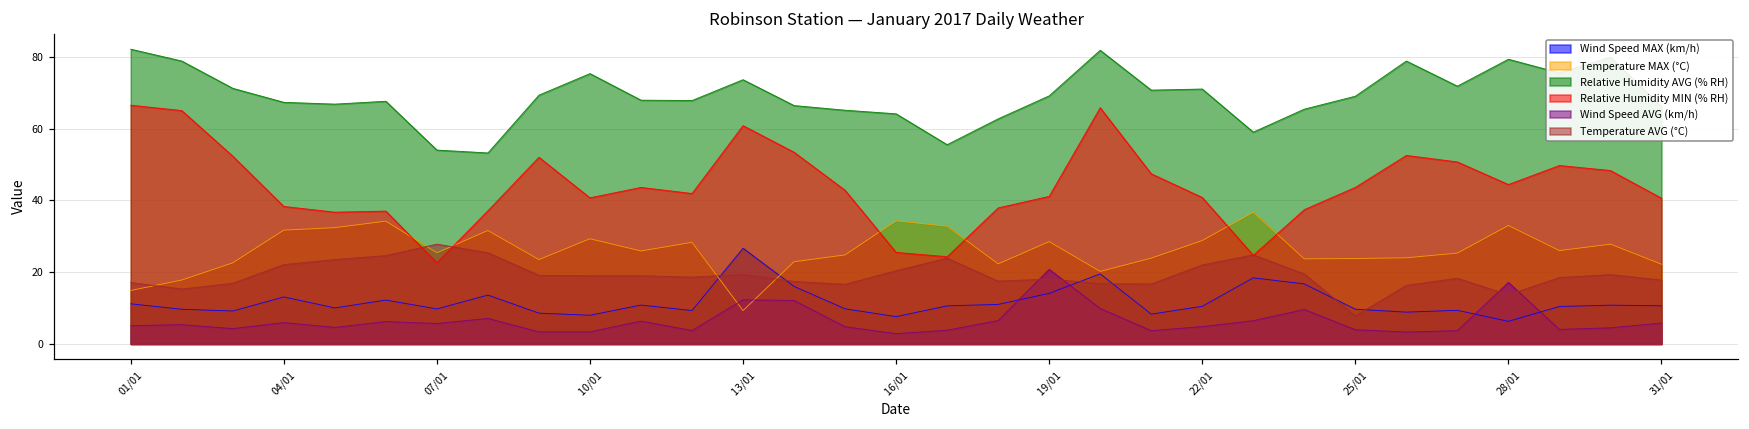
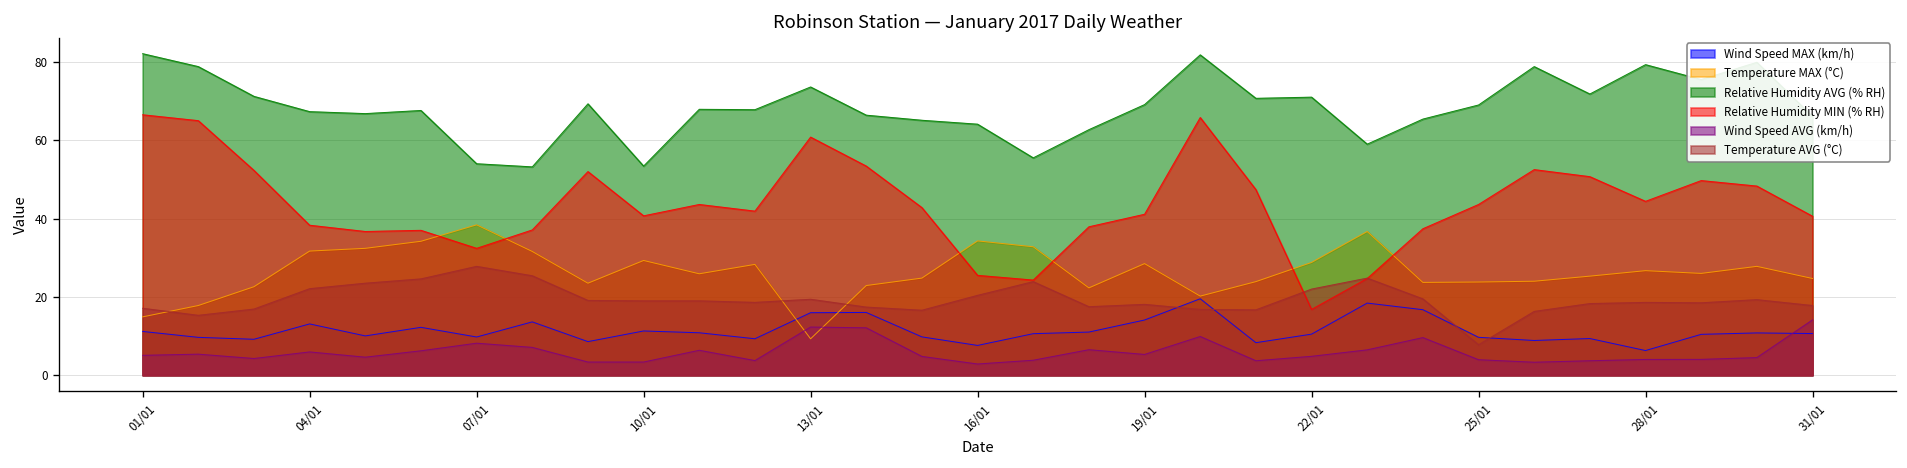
  {
    "Wind Speed MAX (km/h)": {
      "01/01": 11,
      "04/01": 13,
      "07/01": 10,
-     "10/01": 8,
-     "13/01": 27,
+     "10/01": 11,
+     "13/01": 16,
      "16/01": 8,
      "19/01": 14,
      "22/01": 10,
      "25/01": 10,
      "28/01": 6,
      "31/01": 11
    },
    "Temperature MAX (°C)": {
      "01/01": 15,
      "04/01": 32,
-     "07/01": 25,
+     "07/01": 38,
      "10/01": 29,
      "13/01": 9,
      "16/01": 34,
      "19/01": 29,
      "22/01": 29,
      "25/01": 24,
-     "28/01": 33,
-     "31/01": 22
+     "28/01": 27,
+     "31/01": 25
    },
    "Relative Humidity AVG (% RH)": {
      "01/01": 82,
      "04/01": 67,
      "07/01": 54,
-     "10/01": 75,
+     "10/01": 53,
      "13/01": 74,
      "16/01": 64,
      "19/01": 69,
      "22/01": 71,
      "25/01": 69,
      "28/01": 79
    },
    "Relative Humidity MIN (% RH)": {
      "01/01": 67,
      "04/01": 38,
-     "07/01": 23,
+     "07/01": 32,
      "10/01": 41,
      "13/01": 61,
      "16/01": 26,
      "19/01": 41,
-     "22/01": 41,
+     "22/01": 17,
      "25/01": 44,
      "28/01": 44,
      "31/01": 41
    },
    "Wind Speed AVG (km/h)": {
      "01/01": 5,
      "04/01": 6,
-     "07/01": 6,
+     "07/01": 8,
      "10/01": 3,
      "13/01": 12,
      "16/01": 3,
-     "19/01": 21,
+     "19/01": 5,
      "22/01": 5,
      "25/01": 4,
-     "28/01": 17,
-     "31/01": 6
+     "28/01": 4,
+     "31/01": 14
    },
    "Temperature AVG (°C)": {
      "01/01": 17,
      "04/01": 22,
      "07/01": 28,
      "10/01": 19,
      "13/01": 19,
      "16/01": 20,
      "19/01": 18,
      "22/01": 22,
      "25/01": 8,
-     "28/01": 14,
+     "28/01": 19,
      "31/01": 18
    }
  }
